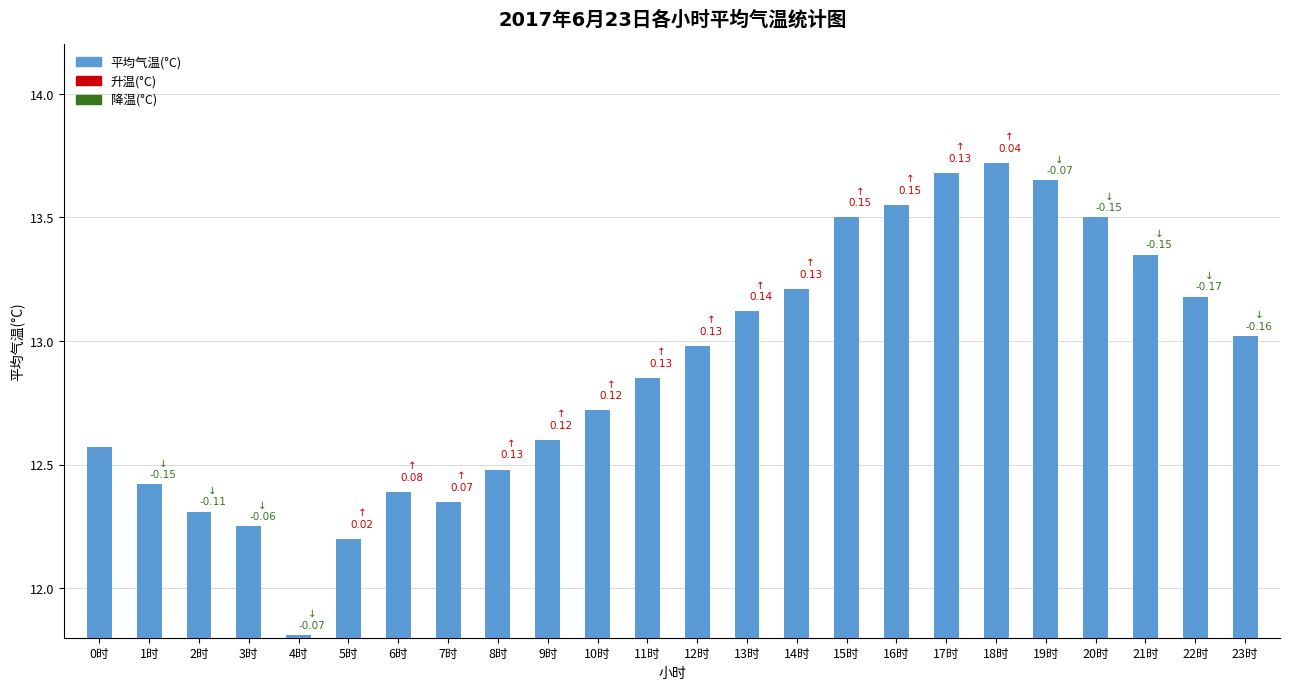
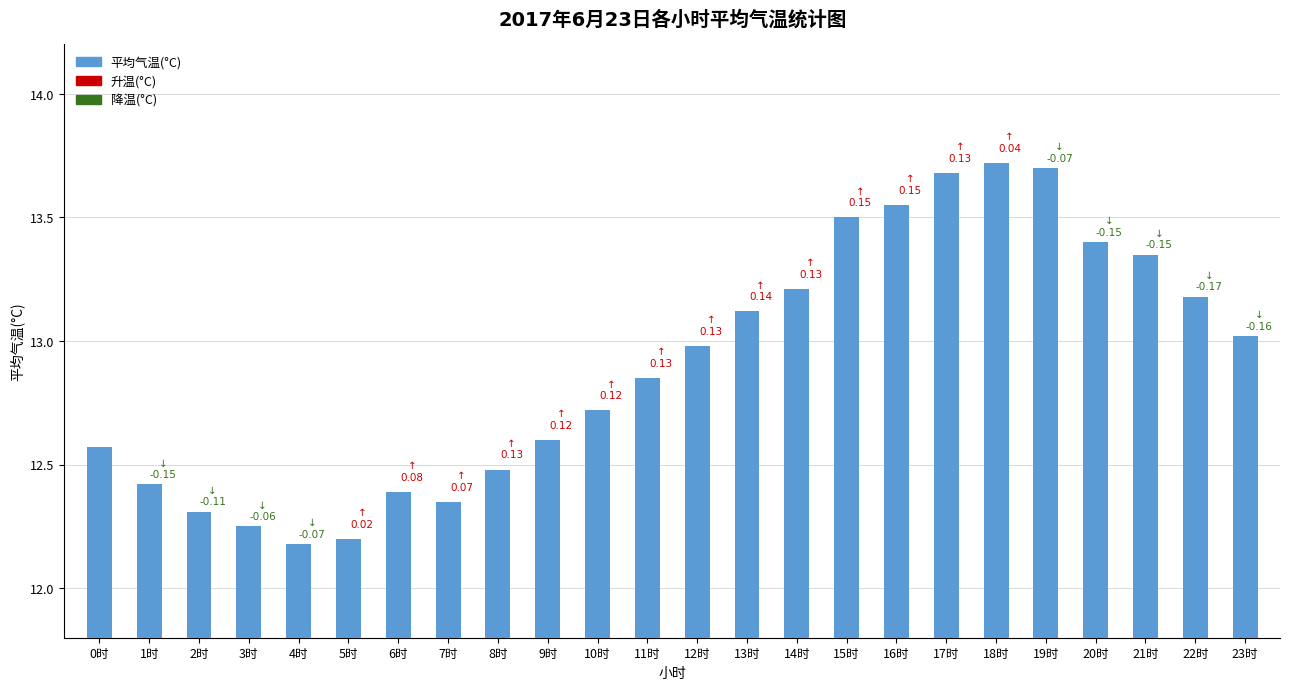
  {
    "0时": 12.57,
-   "4时": 11.81,
-   "19时": 13.65,
-   "20时": 13.5
+   "4时": 12.18,
+   "19时": 13.70,
+   "20时": 13.4
  }
